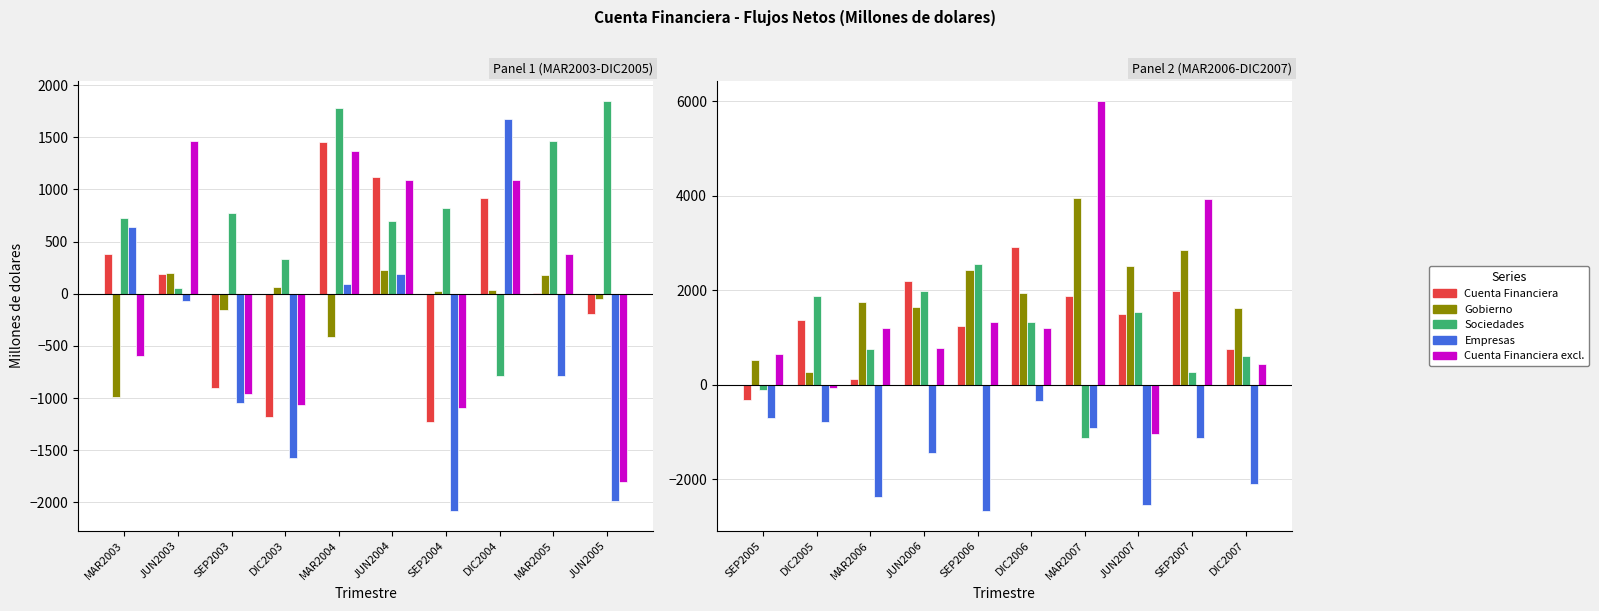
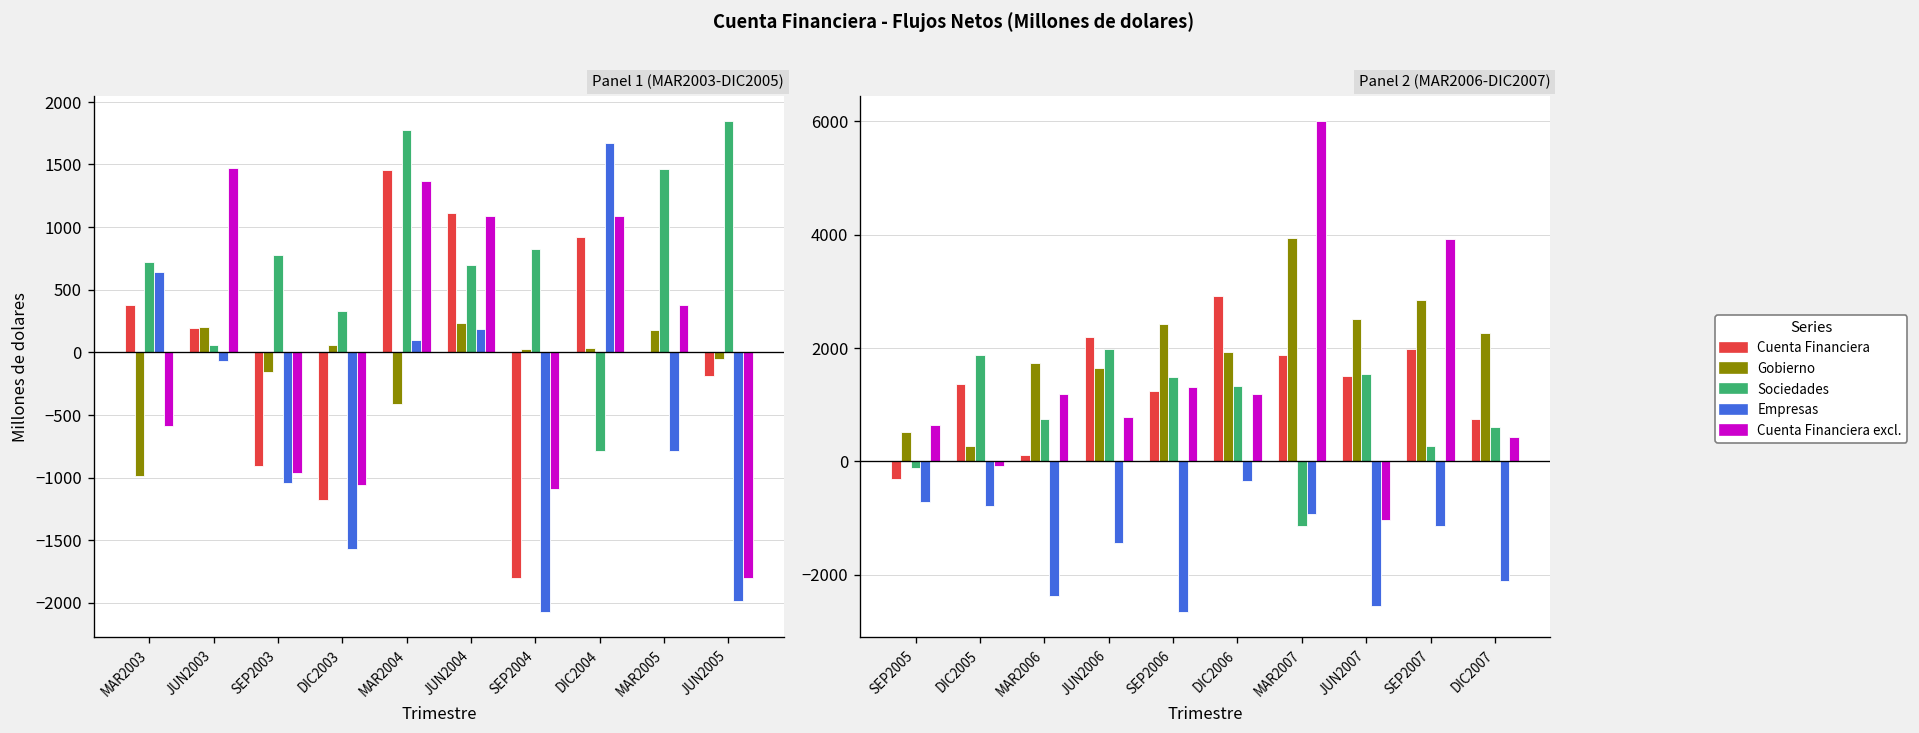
  {
    "Panel 1 (MAR2003-DIC2005)": {
      "Cuenta Financiera": {
        "MAR2003": 380,
        "JUN2003": 190,
        "SEP2003": -910,
        "DIC2003": -1180,
        "MAR2004": 1460,
        "JUN2004": 1120,
-       "SEP2004": -1230,
+       "SEP2004": -1800,
        "DIC2004": 920,
        "JUN2005": -190
      },
      "Gobierno": {
        "MAR2003": -990,
        "JUN2003": 200,
        "SEP2003": -160,
        "DIC2003": 60,
        "MAR2004": -420,
        "JUN2004": 230,
        "SEP2004": 30,
        "DIC2004": 30,
        "MAR2005": 180,
        "JUN2005": -50
      },
      "Sociedades": {
        "MAR2003": 720,
        "JUN2003": 60,
        "SEP2003": 780,
        "DIC2003": 330,
        "MAR2004": 1780,
        "JUN2004": 700,
        "SEP2004": 820,
        "DIC2004": -790,
        "MAR2005": 1460,
        "JUN2005": 1850
      },
      "Empresas": {
        "MAR2003": 640,
        "JUN2003": -70,
        "SEP2003": -1050,
        "DIC2003": -1570,
        "MAR2004": 100,
        "JUN2004": 190,
        "SEP2004": -2080,
        "DIC2004": 1670,
        "MAR2005": -790,
        "JUN2005": -1980
      },
      "Cuenta Financiera excl.": {
        "MAR2003": -590,
        "JUN2003": 1470,
        "SEP2003": -960,
        "DIC2003": -1060,
        "MAR2004": 1370,
        "JUN2004": 1090,
        "SEP2004": -1090,
        "DIC2004": 1090,
        "MAR2005": 380,
        "JUN2005": -1800
      }
    },
    "Panel 2 (MAR2006-DIC2007)": {
      "Cuenta Financiera": {
        "SEP2005": -300,
        "DIC2005": 1400,
        "MAR2006": 100,
        "JUN2006": 2200,
        "SEP2006": 1200,
        "DIC2006": 2900,
        "MAR2007": 1900,
        "JUN2007": 1500,
        "SEP2007": 2000,
        "DIC2007": 800
      },
      "Gobierno": {
        "SEP2005": 500,
        "DIC2005": 300,
        "MAR2006": 1700,
        "JUN2006": 1600,
        "SEP2006": 2400,
        "DIC2006": 1900,
        "MAR2007": 3900,
        "JUN2007": 2500,
        "SEP2007": 2800,
-       "DIC2007": 1600
+       "DIC2007": 2300
      },
      "Sociedades": {
        "SEP2005": -100,
        "DIC2005": 1900,
        "MAR2006": 700,
        "JUN2006": 2000,
-       "SEP2006": 2500,
+       "SEP2006": 1500,
        "DIC2006": 1300,
        "MAR2007": -1100,
        "JUN2007": 1500,
        "SEP2007": 300,
        "DIC2007": 600
      },
      "Empresas": {
        "SEP2005": -700,
        "DIC2005": -800,
        "MAR2006": -2400,
        "JUN2006": -1400,
        "SEP2006": -2700,
        "DIC2006": -400,
        "MAR2007": -900,
        "JUN2007": -2600,
        "SEP2007": -1100,
        "DIC2007": -2100
      },
      "Cuenta Financiera excl.": {
        "SEP2005": 600,
        "DIC2005": -100,
        "MAR2006": 1200,
        "JUN2006": 800,
        "SEP2006": 1300,
        "DIC2006": 1200,
        "MAR2007": 6000,
        "JUN2007": -1000,
        "SEP2007": 3900,
        "DIC2007": 400
      }
    }
  }
